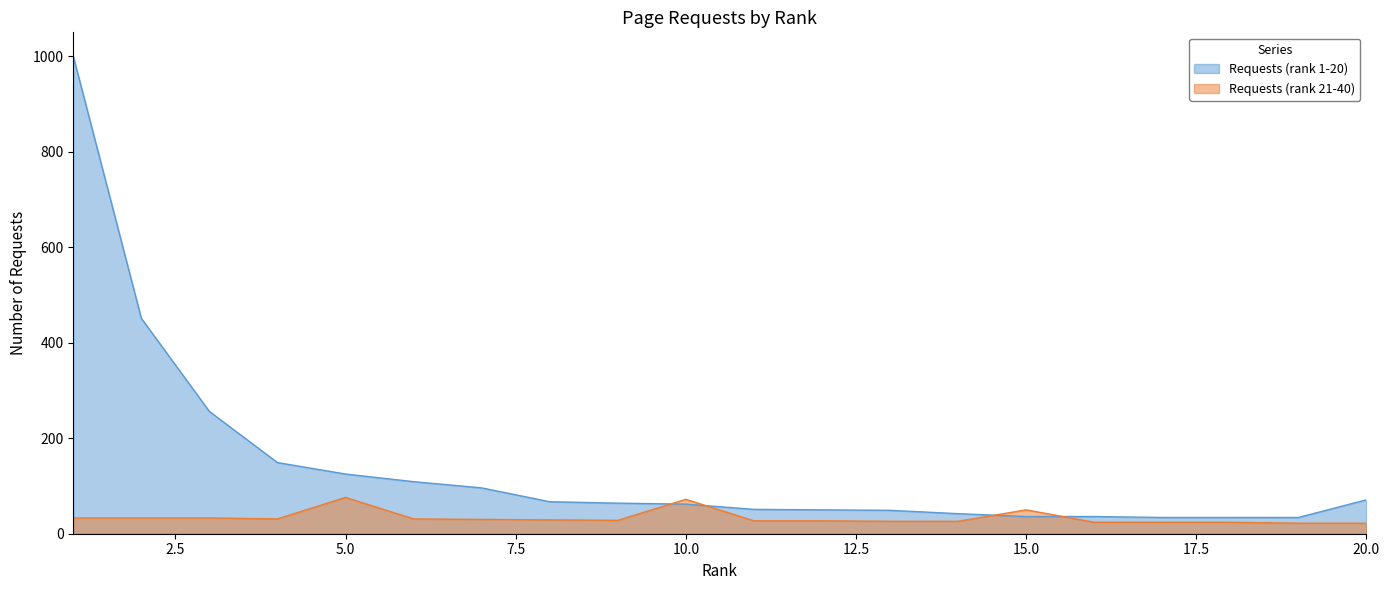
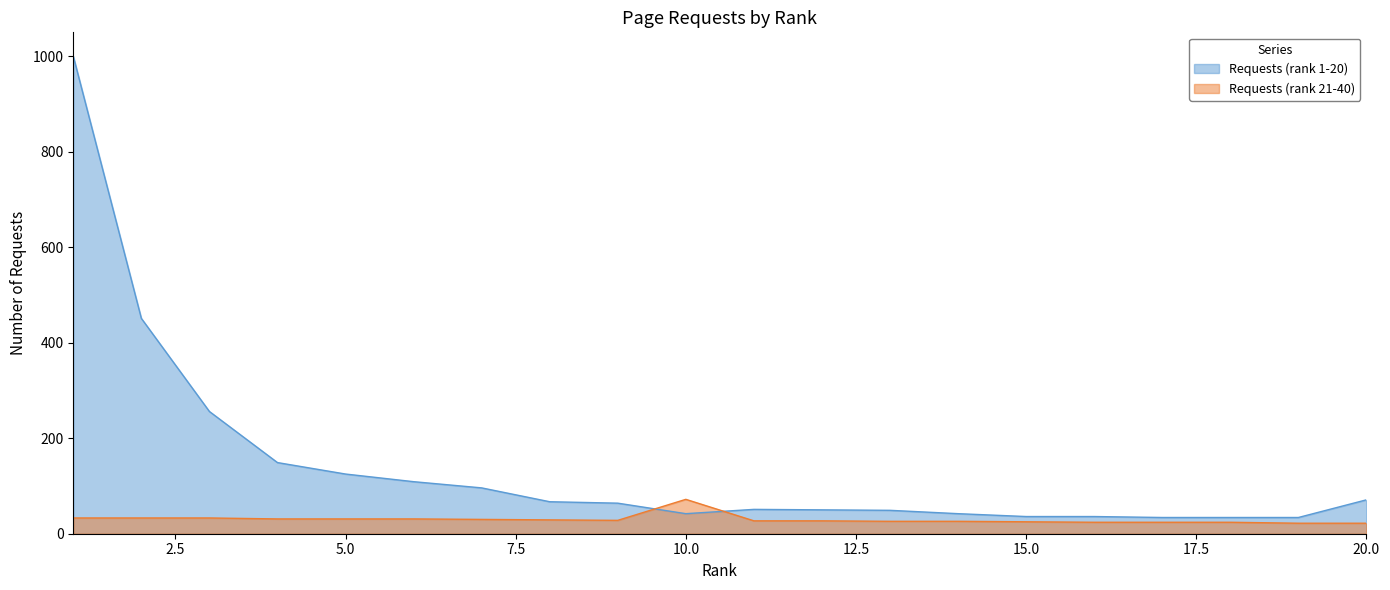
  {
    "Requests (rank 1-20)": {
      "5.0": 130,
-     "10.0": 60,
+     "10.0": 40,
      "15.0": 40,
      "20.0": 70
    },
    "Requests (rank 21-40)": {
-     "5.0": 80,
+     "5.0": 30,
      "10.0": 70,
-     "15.0": 50,
+     "15.0": 30,
      "20.0": 20
    }
  }
